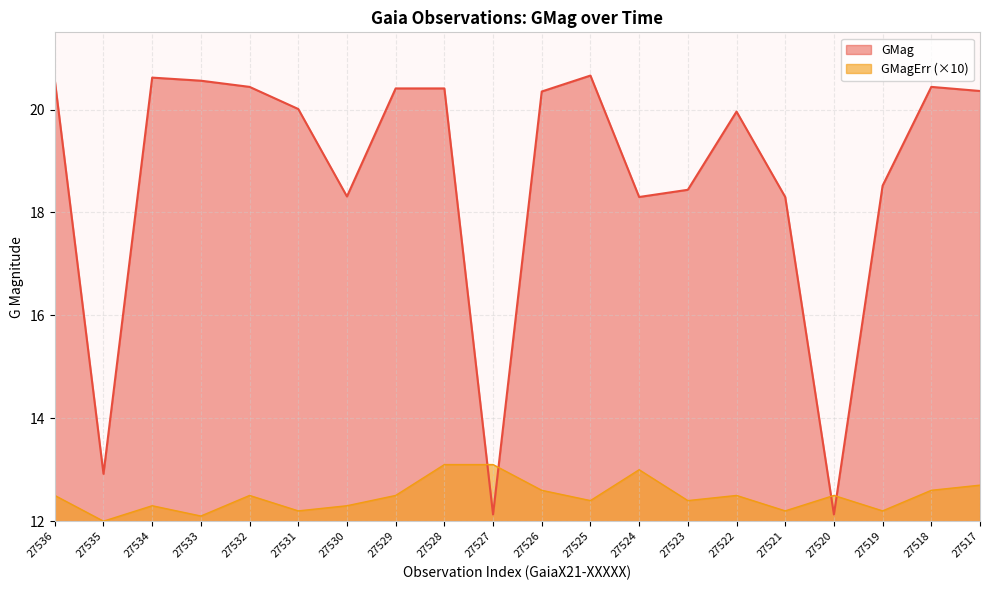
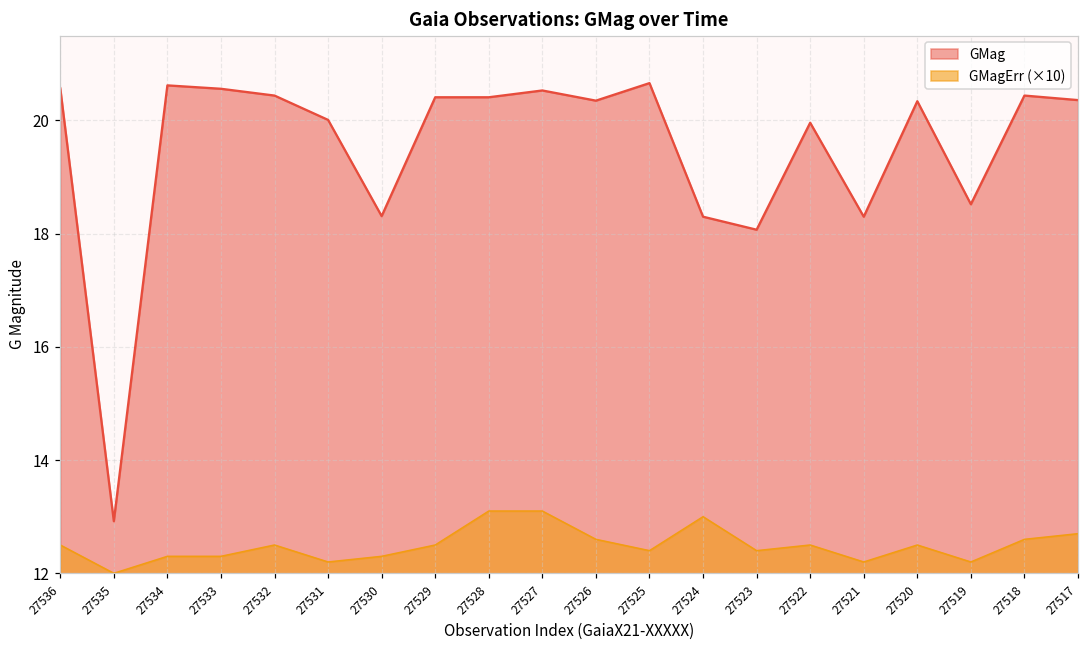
  {
    "GMag": {
      "27536": 20.6,
      "27535": 12.9,
      "27534": 20.6,
      "27533": 20.6,
      "27532": 20.4,
      "27531": 20.0,
      "27530": 18.3,
      "27529": 20.4,
      "27528": 20.4,
-     "27527": 12.1,
+     "27527": 20.5,
      "27526": 20.4,
      "27525": 20.7,
      "27524": 18.3,
-     "27523": 18.4,
+     "27523": 18.1,
      "27522": 20.0,
      "27521": 18.3,
-     "27520": 12.1,
+     "27520": 20.3,
      "27519": 18.5,
      "27518": 20.4,
      "27517": 20.4
    },
    "GMagErr (×10)": {
      "27536": 12.5,
      "27535": 12.0,
      "27534": 12.3,
-     "27533": 12.1,
+     "27533": 12.3,
      "27532": 12.5,
      "27531": 12.2,
      "27530": 12.3,
      "27529": 12.5,
      "27528": 13.1,
      "27527": 13.1,
      "27526": 12.6,
      "27525": 12.4,
      "27524": 13.0,
      "27523": 12.4,
      "27522": 12.5,
      "27521": 12.2,
      "27520": 12.5,
      "27519": 12.2,
      "27518": 12.6,
      "27517": 12.7
    }
  }
